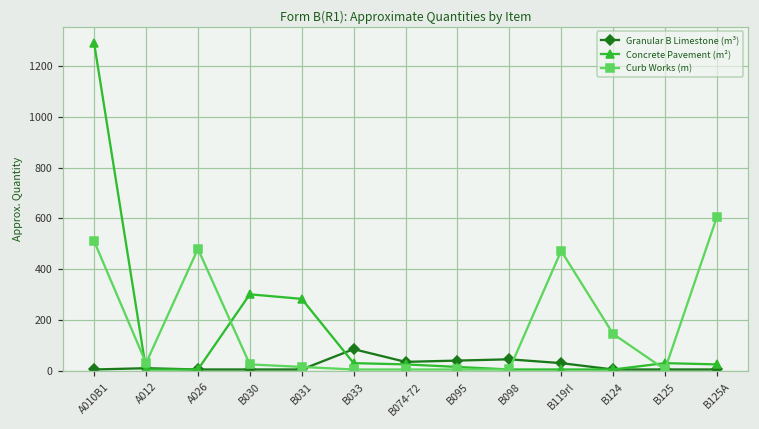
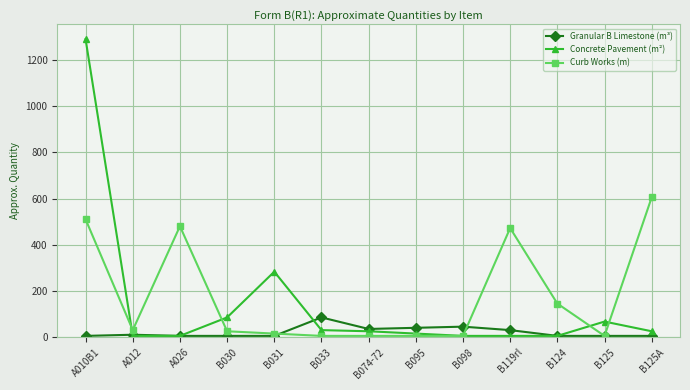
  {
    "Granular B Limestone (m³)": {
      "A010B1": 10,
      "B030": 10,
      "B033": 90,
      "B095": 40,
      "B098": 50,
      "B119rl": 30,
      "B125A": 10
    },
    "Concrete Pavement (m²)": {
      "A010B1": 1290,
-     "B030": 300,
+     "B030": 90,
      "B031": 280,
      "B033": 30,
      "B119rl": 10,
-     "B125": 30,
+     "B125": 70,
      "B125A": 30
    },
    "Curb Works (m)": {
      "A010B1": 510,
      "A012": 30,
      "A026": 480,
      "B030": 30,
      "B033": 10,
      "B074-72": 10,
      "B119rl": 470,
      "B124": 150,
      "B125A": 610
    }
  }
